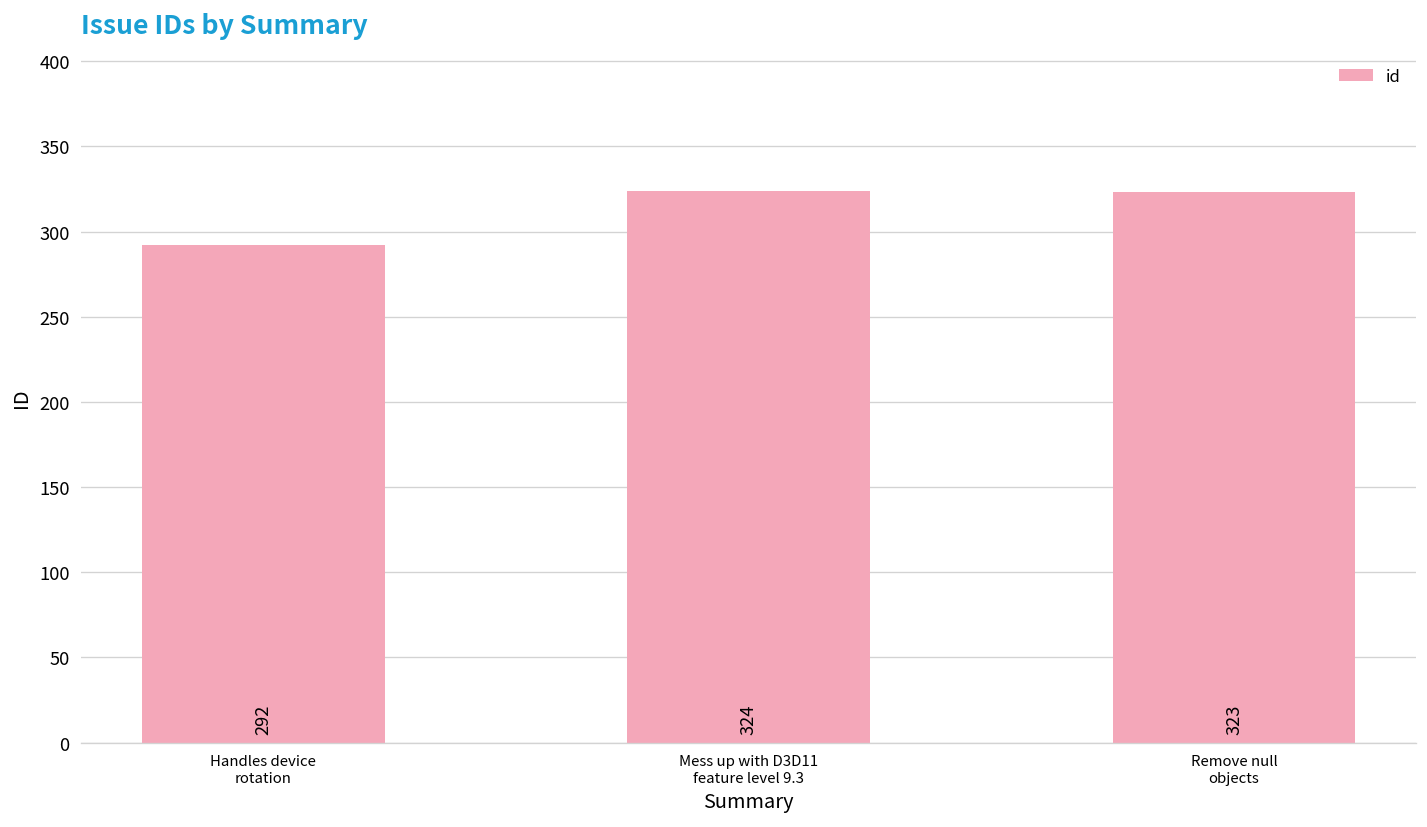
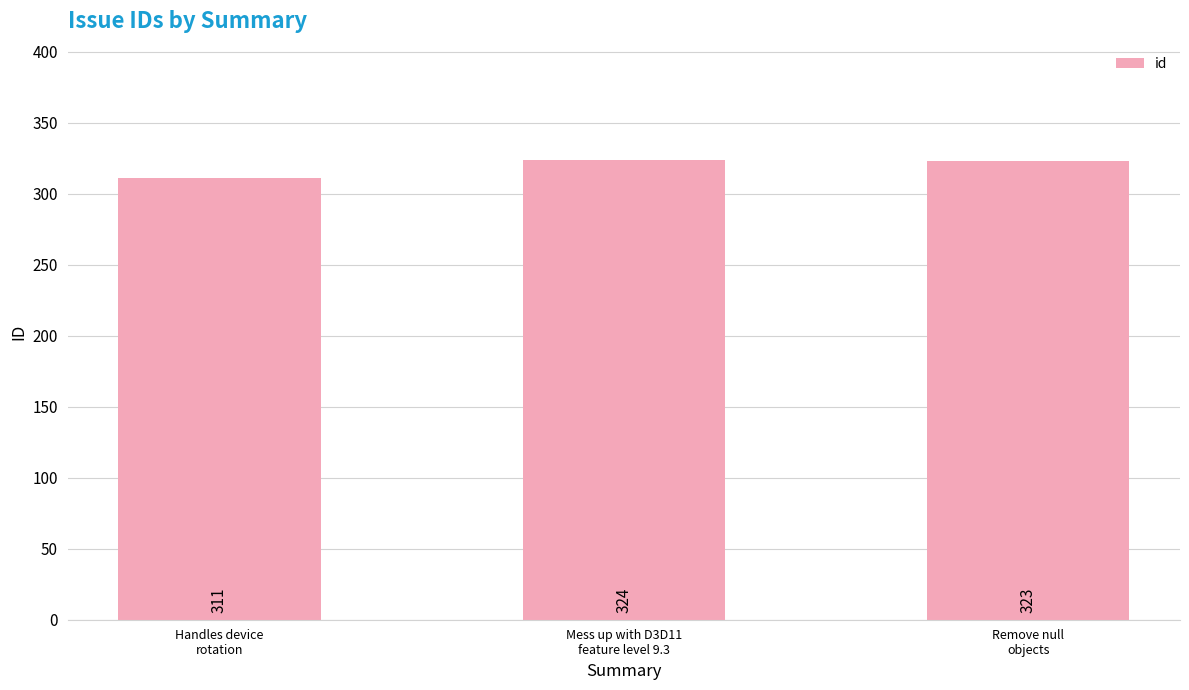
  {
-   "Handles device rotation": 292,
+   "Handles device rotation": 311,
    "Mess up with D3D11 feature level 9.3": 324,
    "Remove null objects": 323
  }
